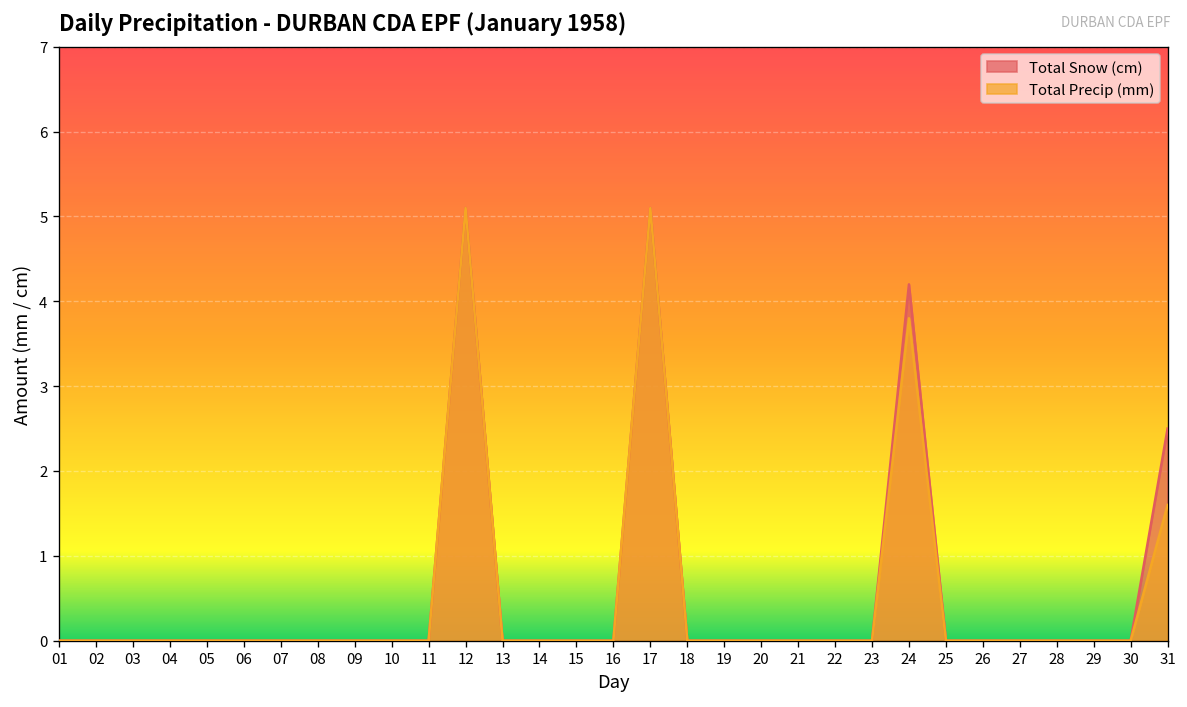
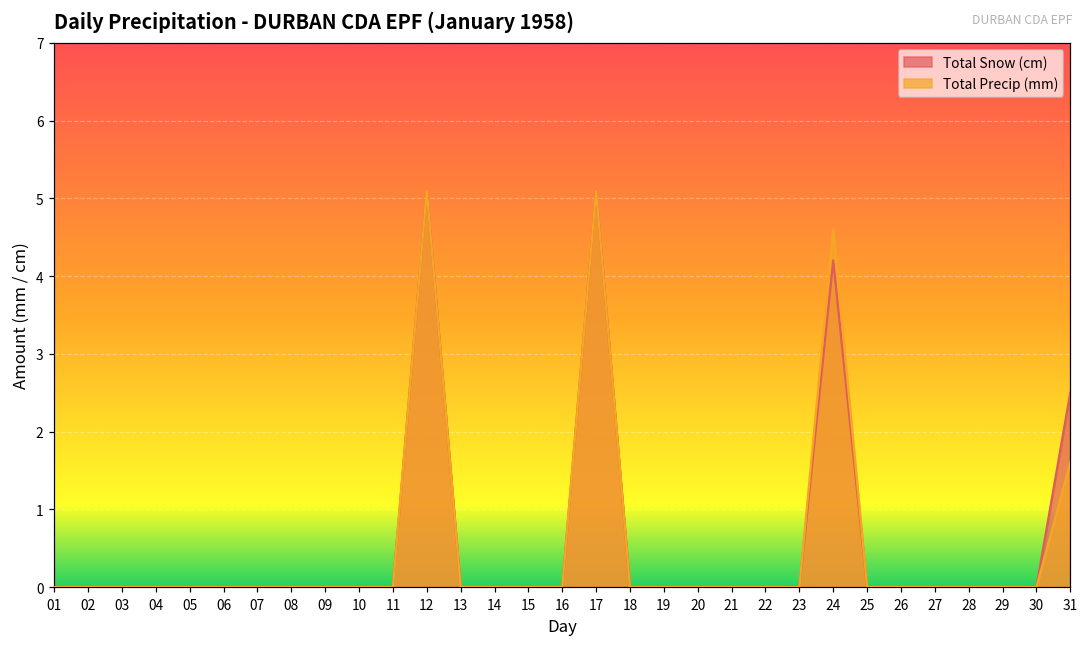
  {
    "Total Snow (cm)": {
      "24": 4.2,
      "31": 2.5
    },
    "Total Precip (mm)": {
-     "24": 3.8,
+     "24": 4.6,
      "31": 1.6
    }
  }
